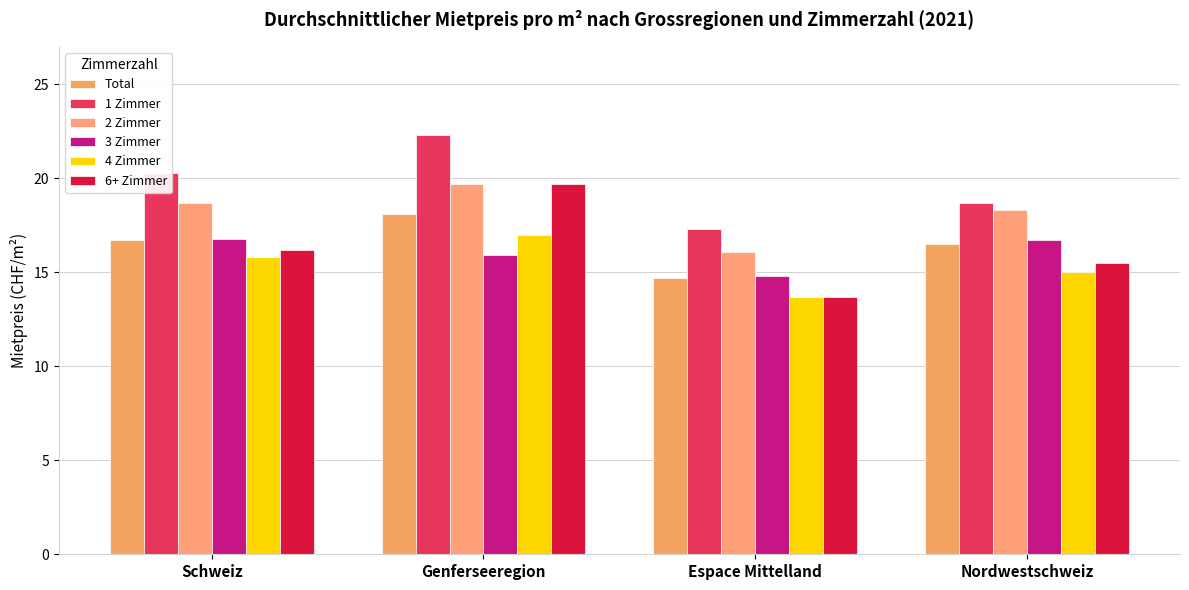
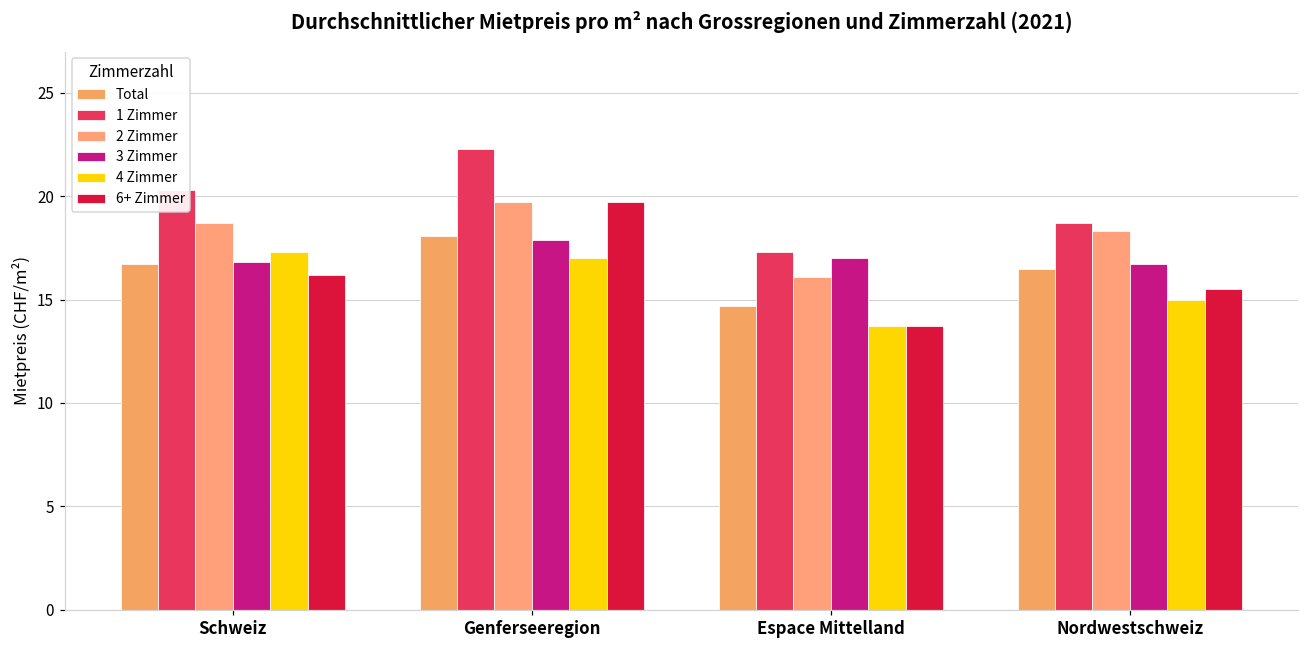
  {
    "3 Zimmer": {
      "Schweiz": 16.8,
-     "Genferseeregion": 15.9,
-     "Espace Mittelland": 14.8,
+     "Genferseeregion": 17.9,
+     "Espace Mittelland": 17.0,
      "Nordwestschweiz": 16.7
    },
    "4 Zimmer": {
-     "Schweiz": 15.8,
+     "Schweiz": 17.3,
      "Genferseeregion": 17.0,
      "Espace Mittelland": 13.7,
      "Nordwestschweiz": 15.0
    }
  }
